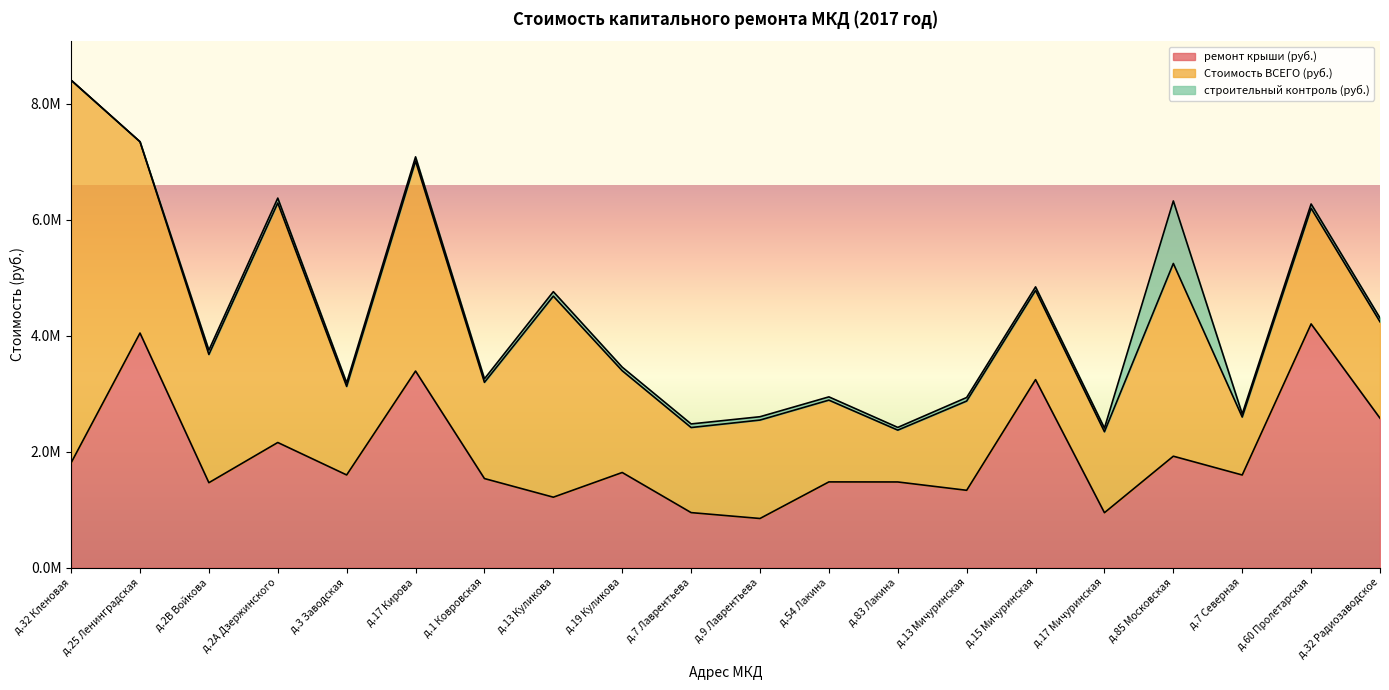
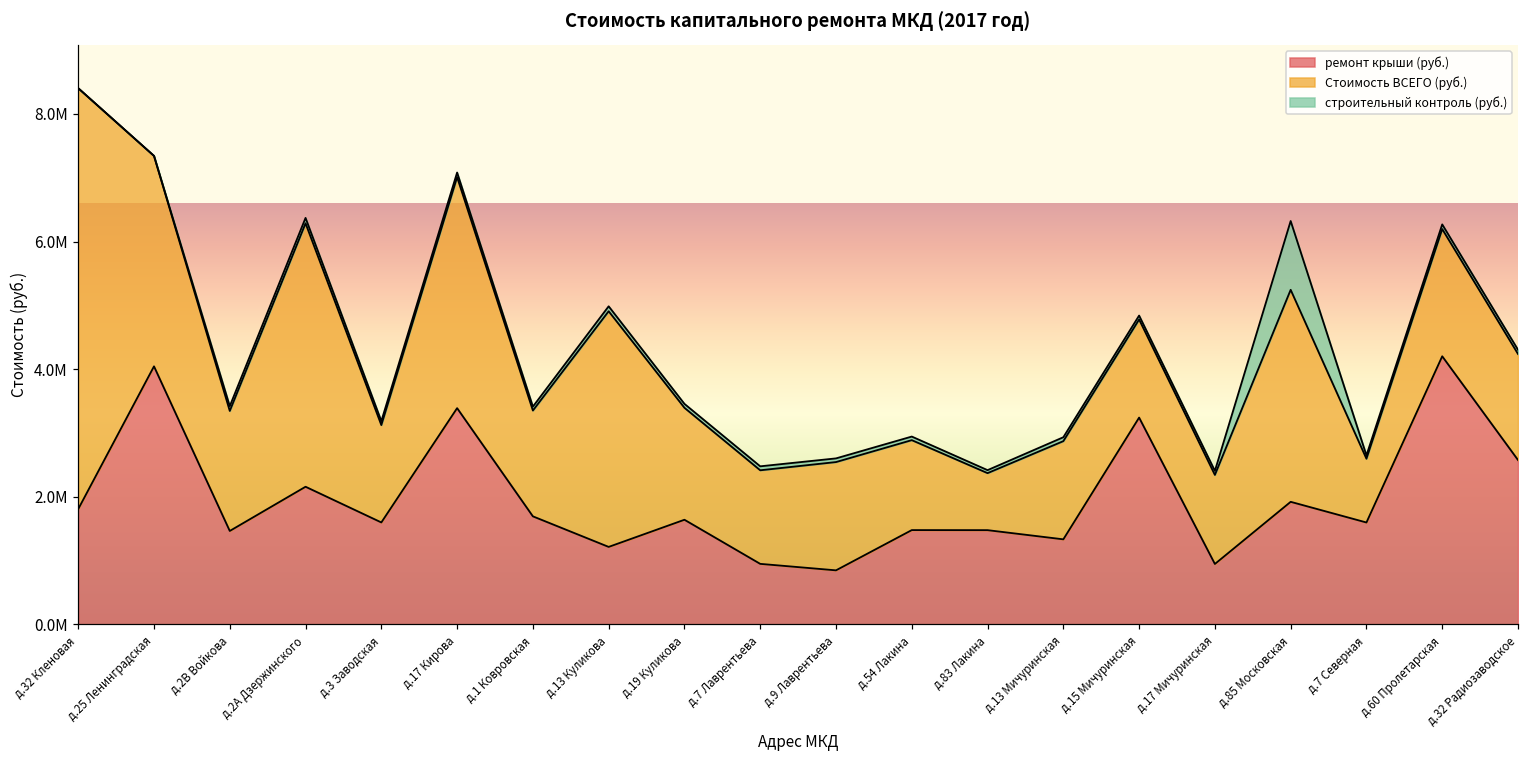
  {
    "ремонт крыши (руб.)": {
      "д.32 Кленовая": 1800000,
      "д.25 Ленинградская": 4000000,
      "д.2В Войкова": 1500000,
      "д.2А Дзержинского": 2200000,
      "д.3 Заводская": 1600000,
      "д.17 Кирова": 3400000,
-     "д.1 Ковровская": 1500000,
+     "д.1 Ковровская": 1700000,
      "д.13 Куликова": 1200000,
      "д.19 Куликова": 1600000,
      "д.7 Лаврентьева": 900000,
      "д.9 Лаврентьева": 800000,
      "д.54 Лакина": 1500000,
      "д.83 Лакина": 1500000,
      "д.13 Мичуринская": 1300000,
      "д.15 Мичуринская": 3200000,
      "д.17 Мичуринская": 900000,
      "д.85 Московская": 1900000,
      "д.7 Северная": 1600000,
      "д.60 Пролетарская": 4200000,
      "д.32 Радиозаводское": 2600000
    },
    "Стоимость ВСЕГО (руб.)": {
-     "д.2В Войкова": 2200000,
+     "д.2В Войкова": 1900000,
      "д.2А Дзержинского": 4100000,
      "д.3 Заводская": 1500000,
      "д.17 Кирова": 3600000,
      "д.1 Ковровская": 1700000,
-     "д.13 Куликова": 3500000,
+     "д.13 Куликова": 3700000,
      "д.19 Куликова": 1800000,
      "д.7 Лаврентьева": 1500000,
      "д.9 Лаврентьева": 1700000,
      "д.54 Лакина": 1400000,
      "д.83 Лакина": 900000,
      "д.13 Мичуринская": 1500000,
      "д.15 Мичуринская": 1500000,
      "д.17 Мичуринская": 1400000,
      "д.85 Московская": 3300000,
      "д.7 Северная": 1000000,
      "д.60 Пролетарская": 2000000,
      "д.32 Радиозаводское": 1700000
    },
    "строительный контроль (руб.)": {
      "д.2В Войкова": 100000,
      "д.2А Дзержинского": 100000,
      "д.3 Заводская": 100000,
      "д.17 Кирова": 100000,
      "д.1 Ковровская": 100000,
      "д.13 Куликова": 100000,
      "д.19 Куликова": 100000,
      "д.7 Лаврентьева": 100000,
      "д.9 Лаврентьева": 100000,
      "д.54 Лакина": 100000,
      "д.83 Лакина": 0,
      "д.13 Мичуринская": 100000,
      "д.15 Мичуринская": 100000,
      "д.17 Мичуринская": 100000,
      "д.85 Московская": 1100000,
      "д.7 Северная": 100000,
      "д.60 Пролетарская": 100000,
      "д.32 Радиозаводское": 100000
    }
  }
